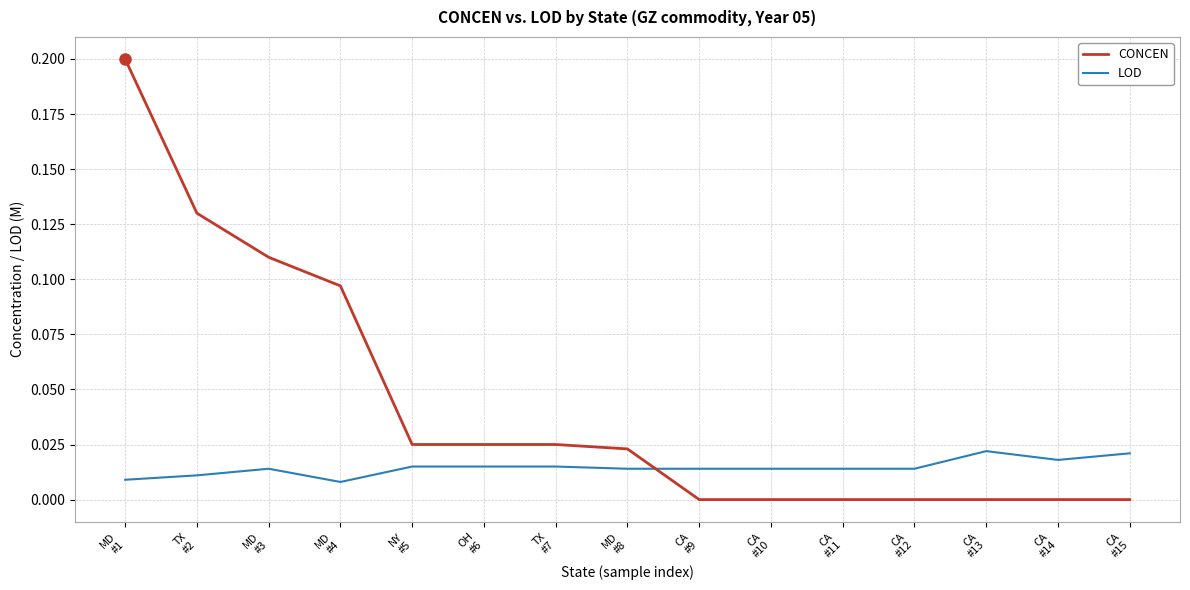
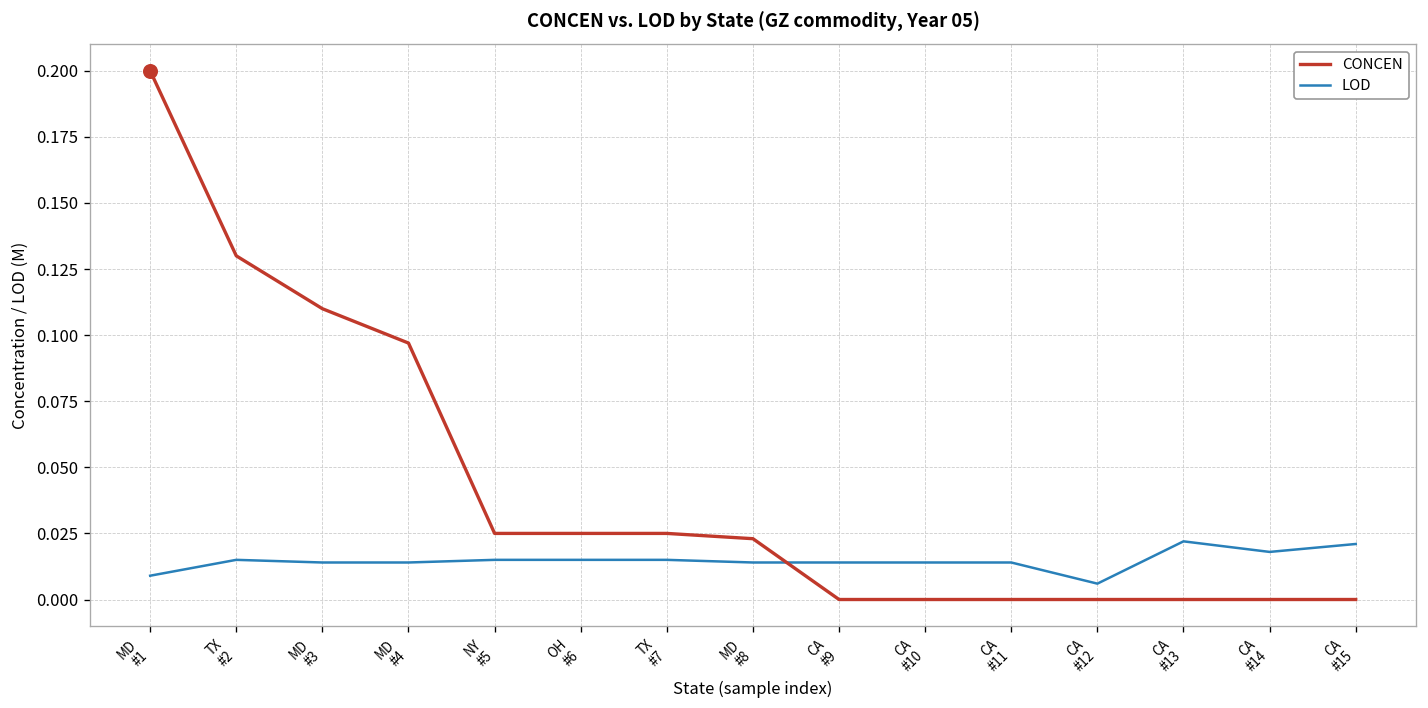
  {
    "LOD": {
      "MD #1": 0.009,
-     "TX #2": 0.011,
+     "TX #2": 0.015,
      "MD #3": 0.014,
-     "MD #4": 0.008,
+     "MD #4": 0.014,
      "NY #5": 0.015,
      "OH #6": 0.015,
      "TX #7": 0.015,
      "MD #8": 0.014,
      "CA #9": 0.014,
      "CA #10": 0.014,
      "CA #11": 0.014,
-     "CA #12": 0.014,
+     "CA #12": 0.006,
      "CA #13": 0.022,
      "CA #14": 0.018,
      "CA #15": 0.021
    }
  }
